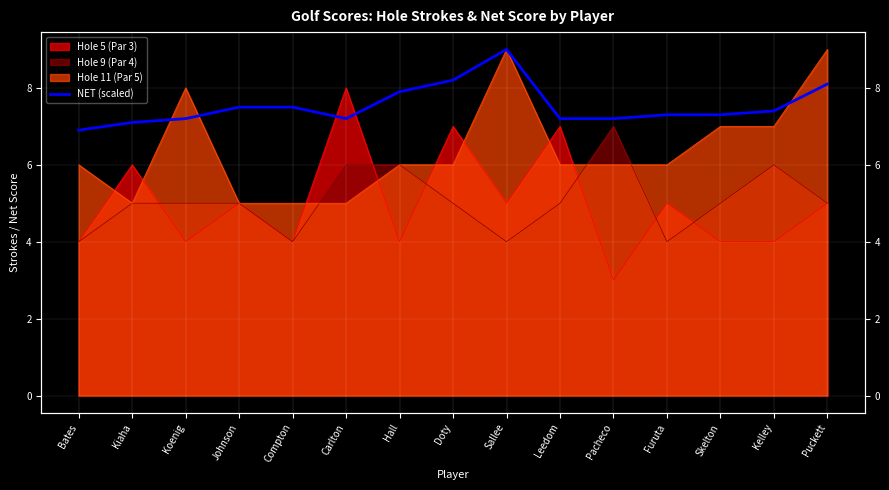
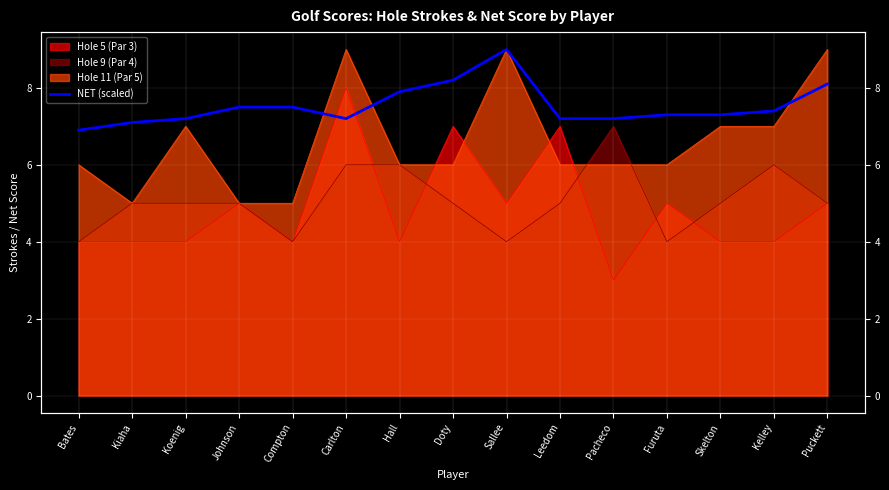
  {
    "Hole 5 (Par 3)": {
-     "Kiaha": 6,
+     "Kiaha": 4,
      "Koenig": 4,
      "Carlton": 8,
      "Hall": 4,
      "Doty": 7,
      "Sallee": 5,
      "Leedom": 7,
      "Pacheco": 3,
      "Furuta": 5,
      "Skelton": 4,
      "Kelley": 4
    },
    "Hole 9 (Par 4)": {
      "Koenig": 5,
      "Carlton": 6,
      "Doty": 5,
      "Sallee": 4,
      "Leedom": 5,
      "Pacheco": 7,
      "Furuta": 4,
      "Skelton": 5,
      "Kelley": 6
    },
    "Hole 11 (Par 5)": {
      "Bates": 6,
-     "Koenig": 8,
+     "Koenig": 7,
      "Compton": 5,
-     "Carlton": 5,
+     "Carlton": 9,
      "Doty": 6,
      "Leedom": 6,
      "Pacheco": 6,
      "Furuta": 6,
      "Skelton": 7,
      "Kelley": 7,
      "Puckett": 9
    },
    "NET (scaled)": {
      "Bates": 6.9,
      "Kiaha": 7.1,
      "Koenig": 7.2,
      "Johnson": 7.5,
      "Compton": 7.5,
      "Carlton": 7.2,
      "Hall": 7.9,
      "Doty": 8.2,
      "Leedom": 7.2,
      "Pacheco": 7.2,
      "Furuta": 7.3,
      "Skelton": 7.3,
      "Kelley": 7.4,
      "Puckett": 8.1
    }
  }
